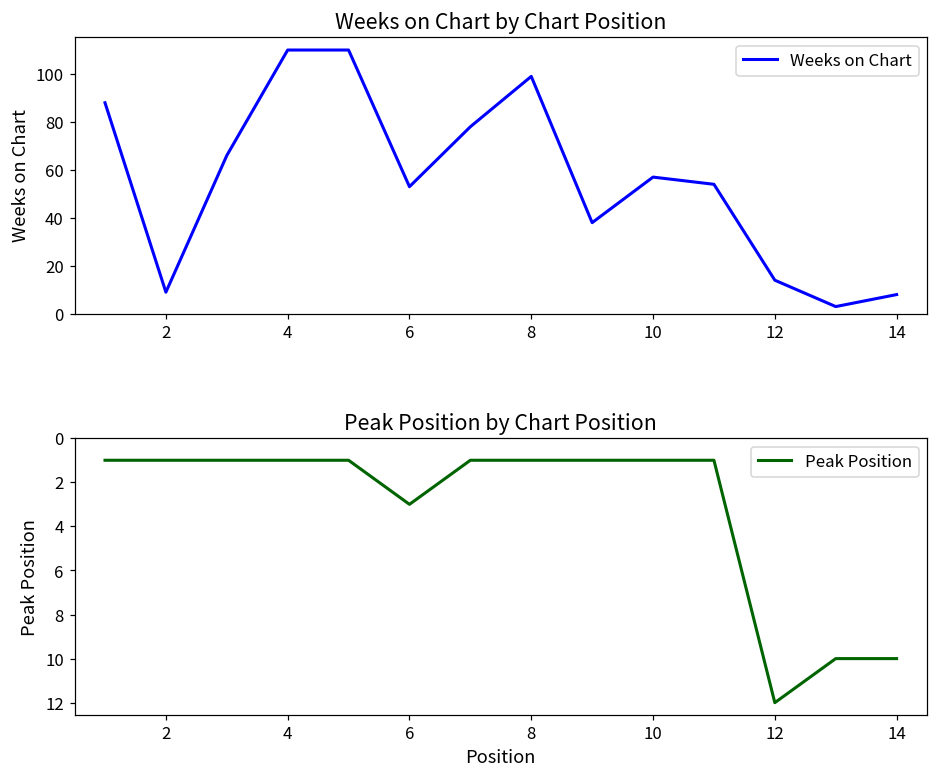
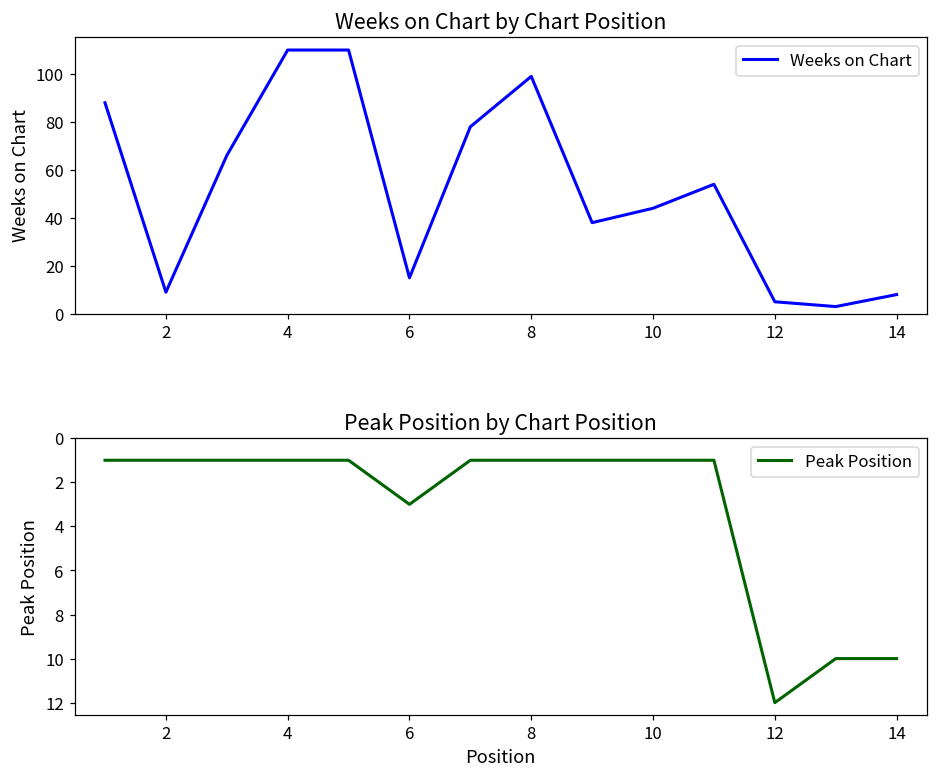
  {
    "Weeks on Chart by Chart Position": {
      "2": 9,
      "4": 110,
-     "6": 53,
+     "6": 15,
      "8": 99,
-     "10": 57,
-     "12": 14,
+     "10": 44,
+     "12": 5,
      "14": 8
    },
    "Peak Position by Chart Position": {
      "2": 1.0,
      "4": 1.0,
      "6": 3.0,
      "8": 1.0,
      "10": 1.0,
      "12": 12.0,
      "14": 10.0
    }
  }
